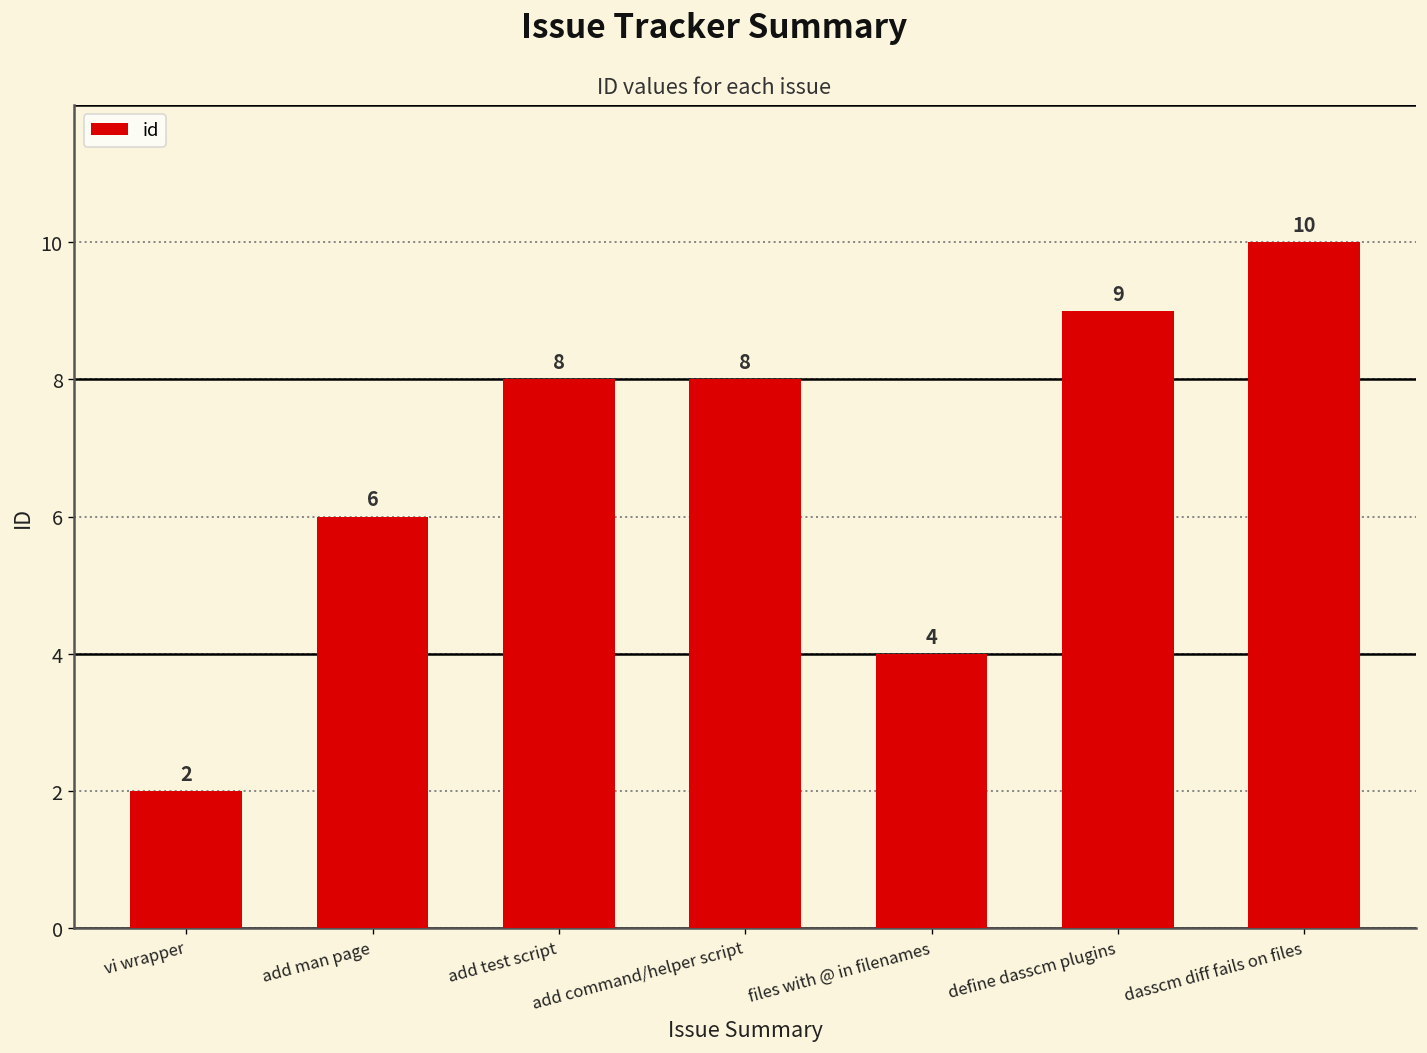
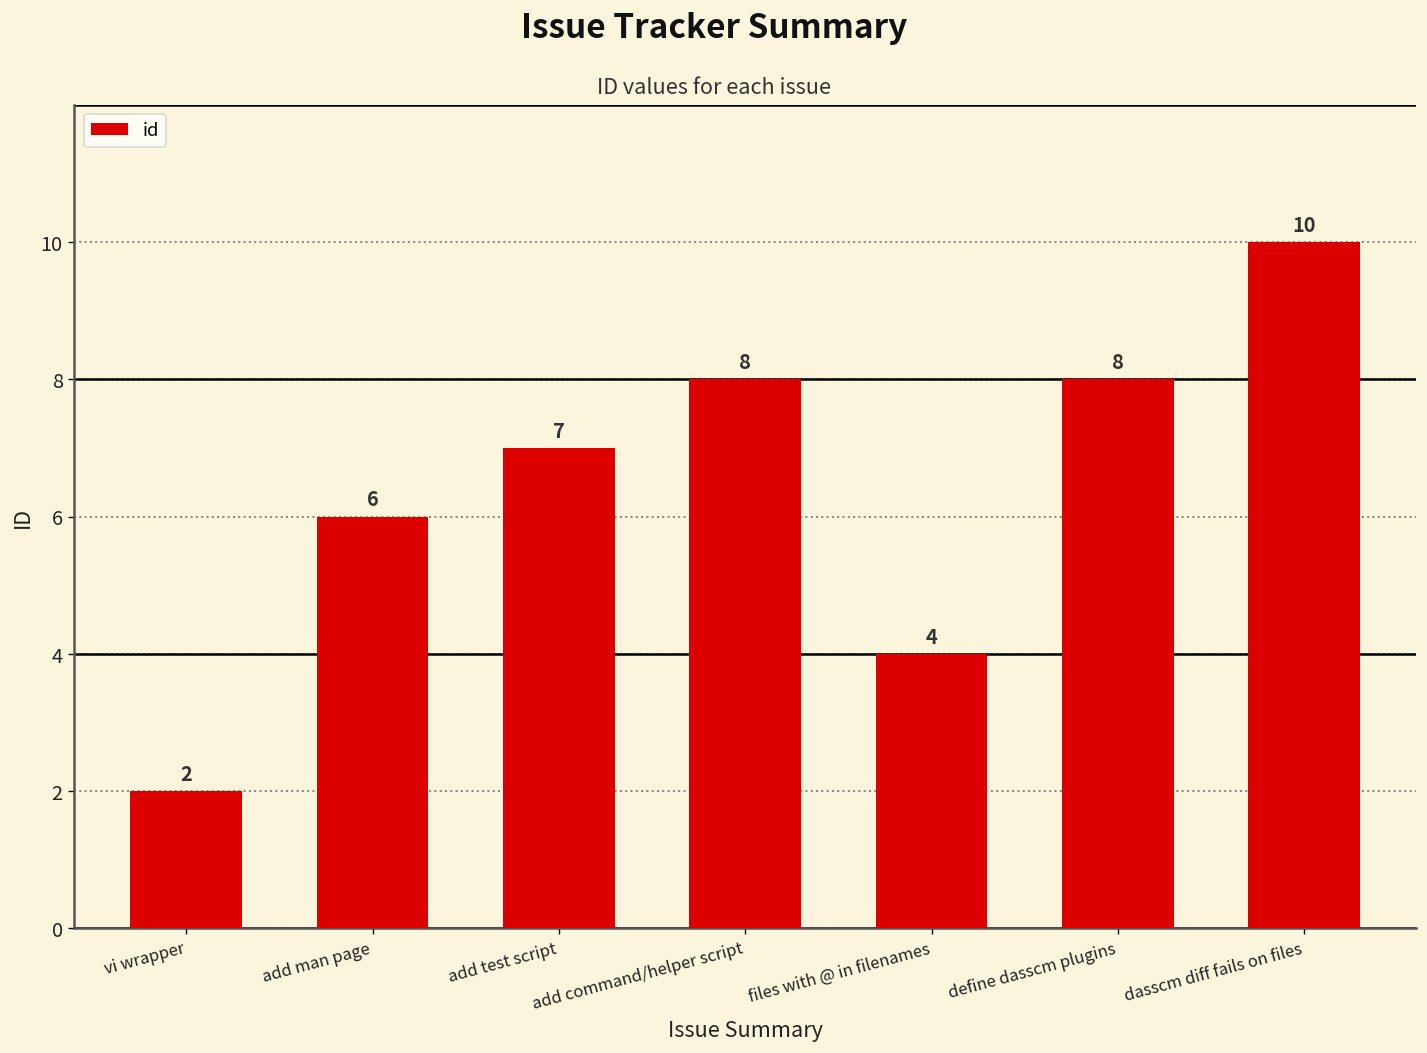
  {
    "vi wrapper": 2,
    "add man page": 6,
-   "add test script": 8,
+   "add test script": 7,
    "add command/helper script": 8,
    "files with @ in filenames": 4,
-   "define dasscm plugins": 9,
+   "define dasscm plugins": 8,
    "dasscm diff fails on files": 10
  }
